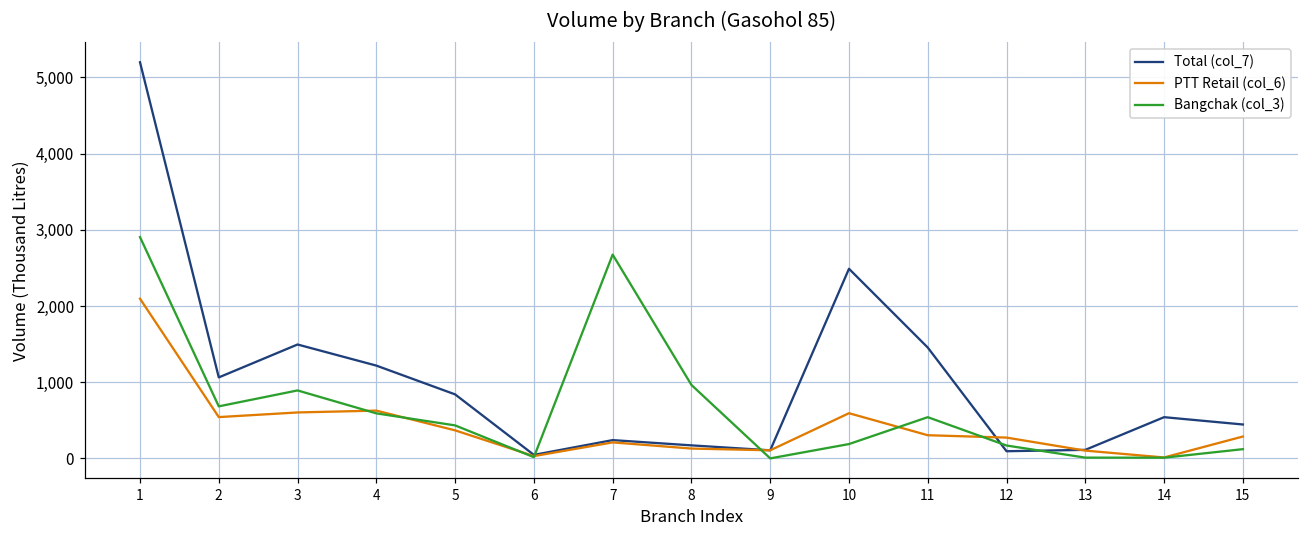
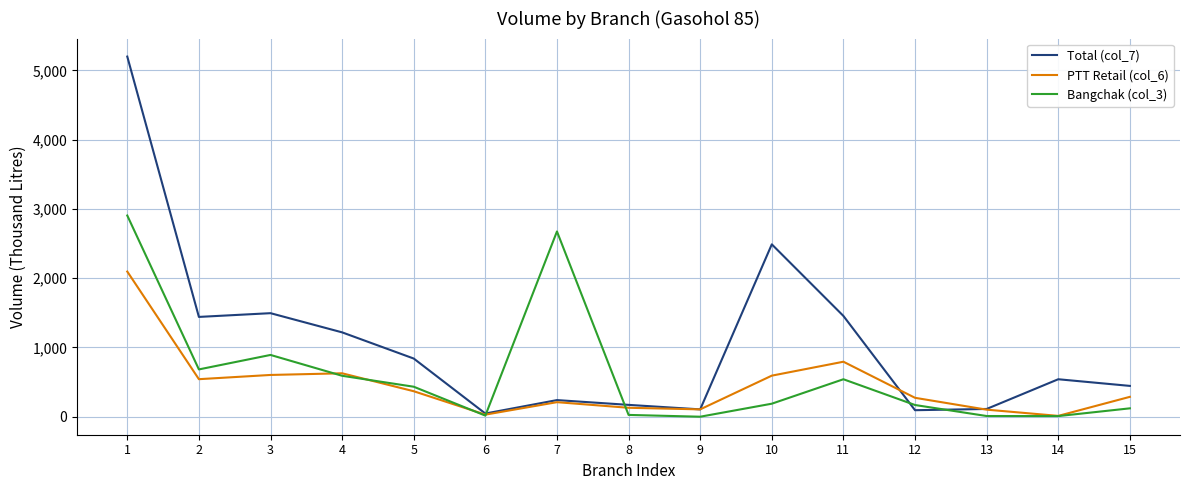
  {
    "Total (col_7)": {
      "1": "5,200",
-     "2": "1,100",
+     "2": "1,400",
      "3": "1,500",
      "4": "1,200",
      "5": "800",
      "8": "200",
      "10": "2,500",
      "11": "1,500",
      "12": "100",
      "14": "500",
      "15": "400"
    },
    "PTT Retail (col_6)": {
      "1": "2,100",
      "2": "500",
      "3": "600",
      "5": "400",
      "8": "100",
      "10": "600",
-     "11": "300",
+     "11": "800",
      "12": "300",
      "15": "300"
    },
    "Bangchak (col_3)": {
      "1": "2,900",
      "2": "700",
      "3": "900",
      "5": "400",
      "7": "2,700",
-     "8": "1,000",
+     "8": "0",
      "9": "0",
      "10": "200",
      "11": "500",
      "12": "200",
      "13": "0",
      "15": "100"
    }
  }
